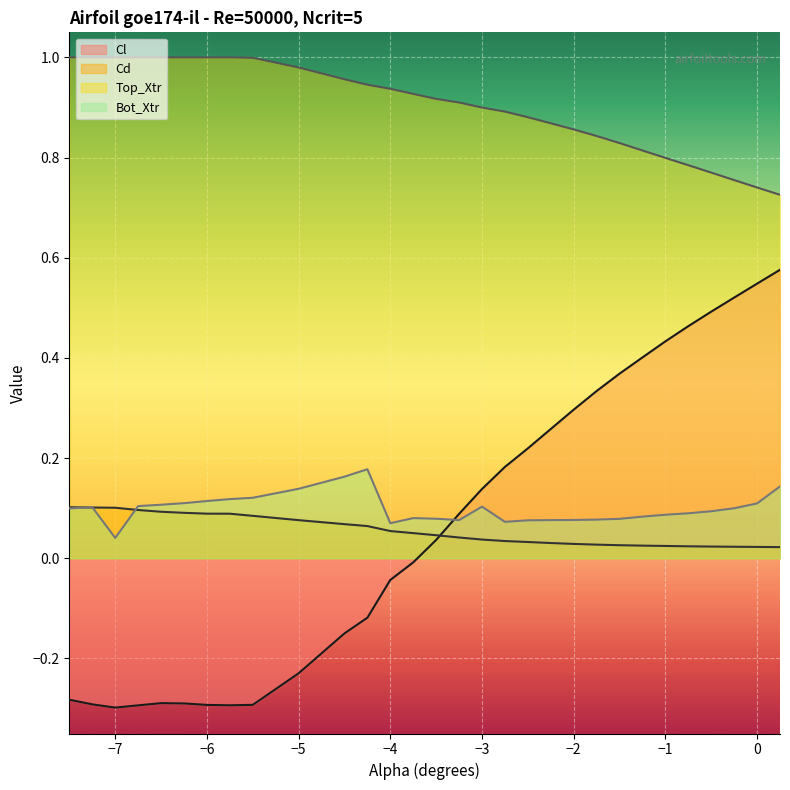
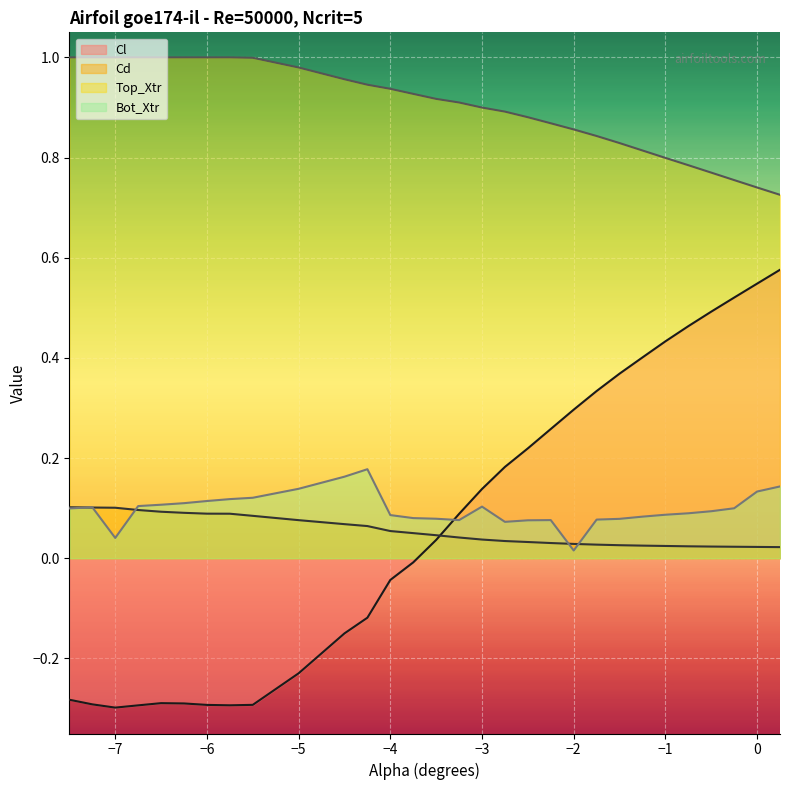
  {
    "Bot_Xtr": {
      "−7": 0.04,
      "−6": 0.11,
      "−5": 0.14,
-     "−4": 0.07,
+     "−4": 0.09,
      "−3": 0.10,
-     "−2": 0.08,
+     "−2": 0.02,
      "−1": 0.09,
-     "0": 0.11
+     "0": 0.13
    }
  }
